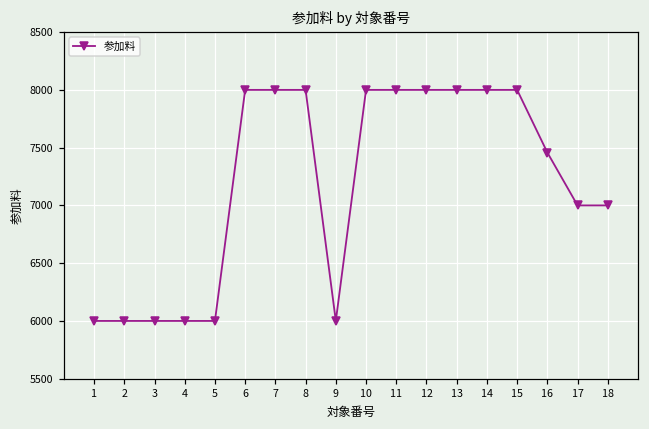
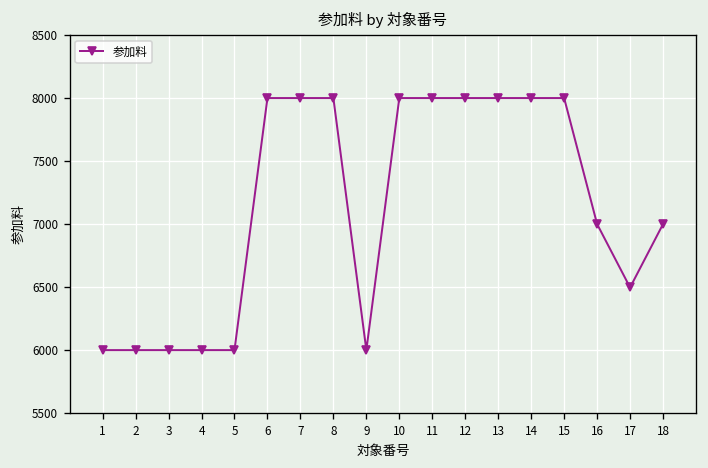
  {
    "1": 6000,
    "2": 6000,
    "3": 6000,
    "4": 6000,
    "5": 6000,
    "6": 8000,
    "7": 8000,
    "8": 8000,
    "9": 6000,
    "10": 8000,
    "11": 8000,
    "12": 8000,
    "13": 8000,
    "14": 8000,
    "15": 8000,
-   "16": 7460,
-   "17": 7000,
+   "16": 7000,
+   "17": 6500,
    "18": 7000
  }
